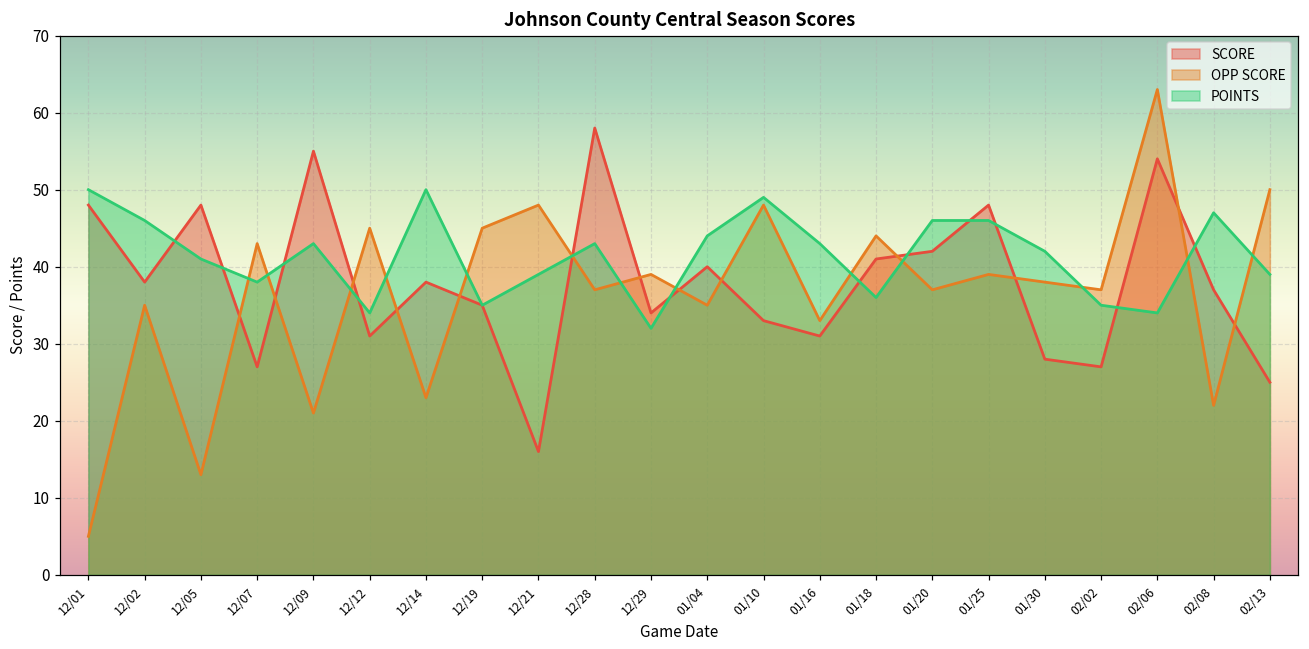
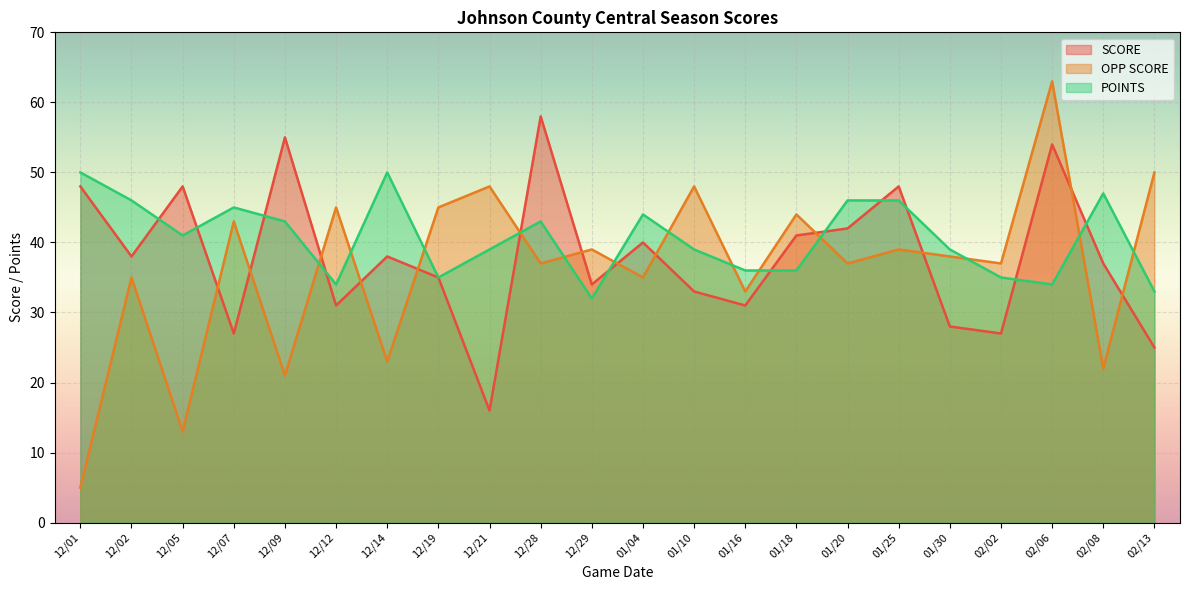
  {
    "POINTS": {
      "12/01": 50,
      "12/02": 46,
      "12/05": 41,
-     "12/07": 38,
+     "12/07": 45,
      "12/09": 43,
      "12/12": 34,
      "12/14": 50,
      "12/21": 39,
      "12/28": 43,
      "12/29": 32,
      "01/04": 44,
-     "01/10": 49,
-     "01/16": 43,
+     "01/10": 39,
+     "01/16": 36,
      "01/18": 36,
      "01/20": 46,
      "01/25": 46,
-     "01/30": 42,
+     "01/30": 39,
      "02/02": 35,
      "02/06": 34,
      "02/08": 47,
-     "02/13": 39
+     "02/13": 33
    }
  }
